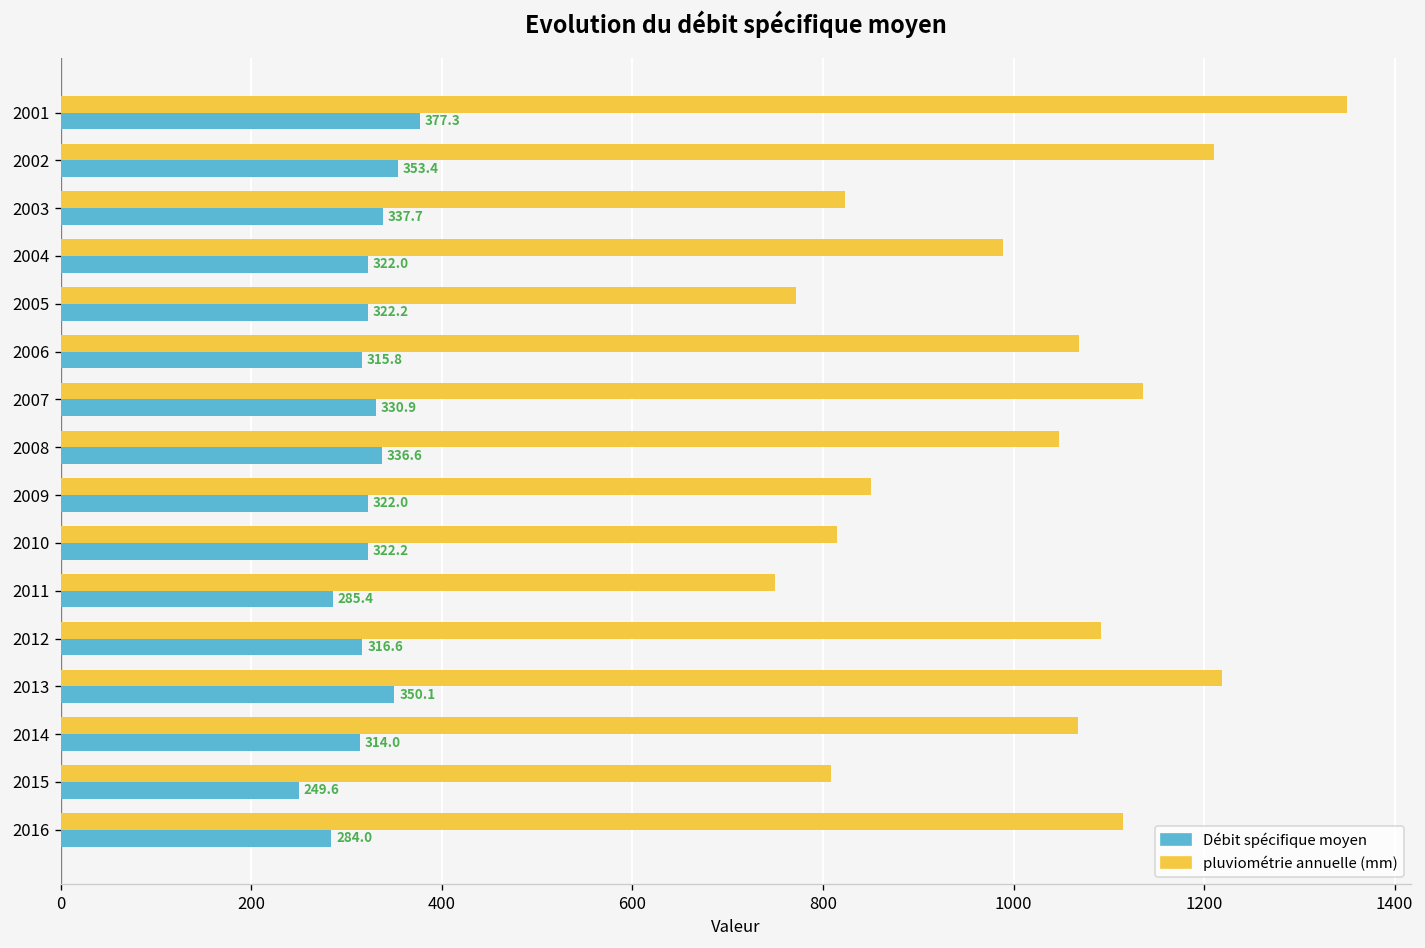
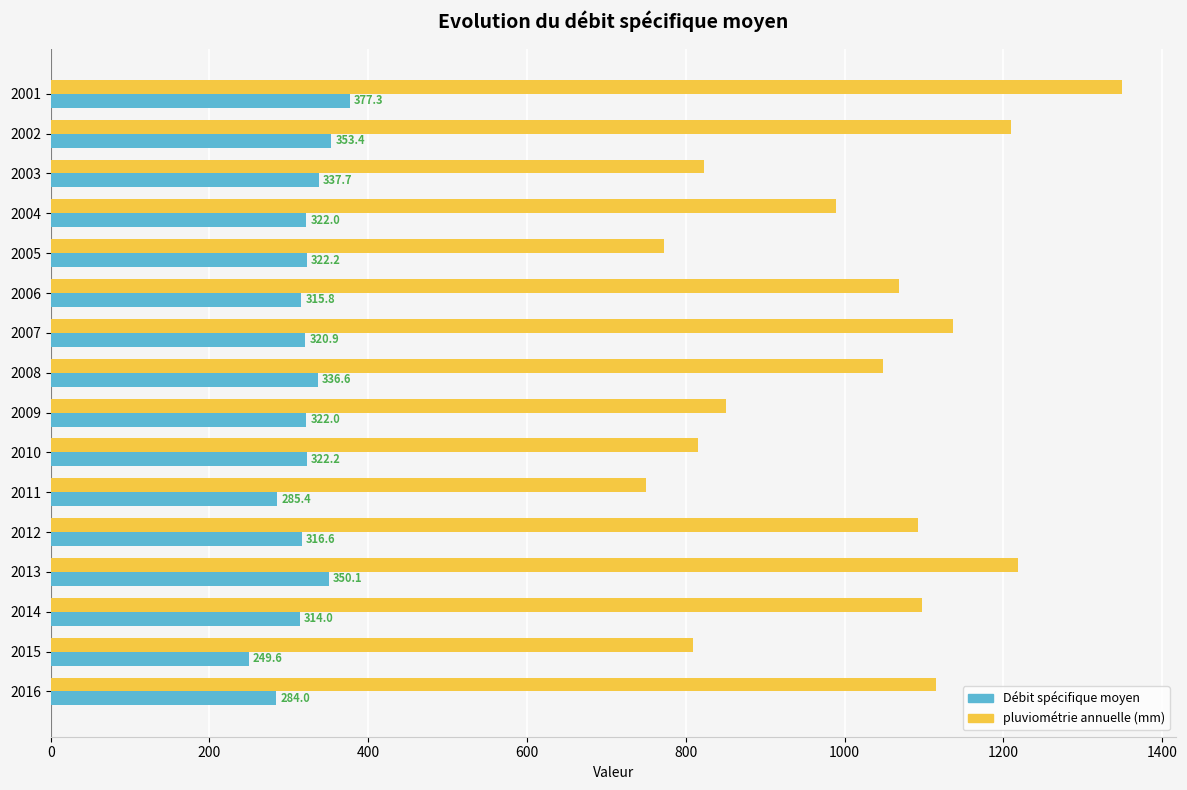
  {
    "Débit spécifique moyen": {
      "2001": 377.3,
      "2002": 353.4,
      "2003": 337.7,
      "2004": 322.0,
      "2005": 322.2,
      "2006": 315.8,
-     "2007": 330.9,
+     "2007": 320.9,
      "2008": 336.6,
      "2009": 322.0,
      "2010": 322.2,
      "2011": 285.4,
      "2012": 316.6,
      "2013": 350.1,
      "2014": 314.0,
      "2015": 249.6,
      "2016": 284.0
    },
    "pluviométrie annuelle (mm)": {
      "2001": 1350,
      "2002": 1210,
      "2003": 820,
      "2004": 990,
      "2005": 770,
      "2006": 1070,
      "2007": 1140,
      "2008": 1050,
      "2009": 850,
      "2010": 820,
      "2011": 750,
      "2012": 1090,
      "2013": 1220,
-     "2014": 1070,
+     "2014": 1100,
      "2015": 810,
      "2016": 1120
    }
  }
